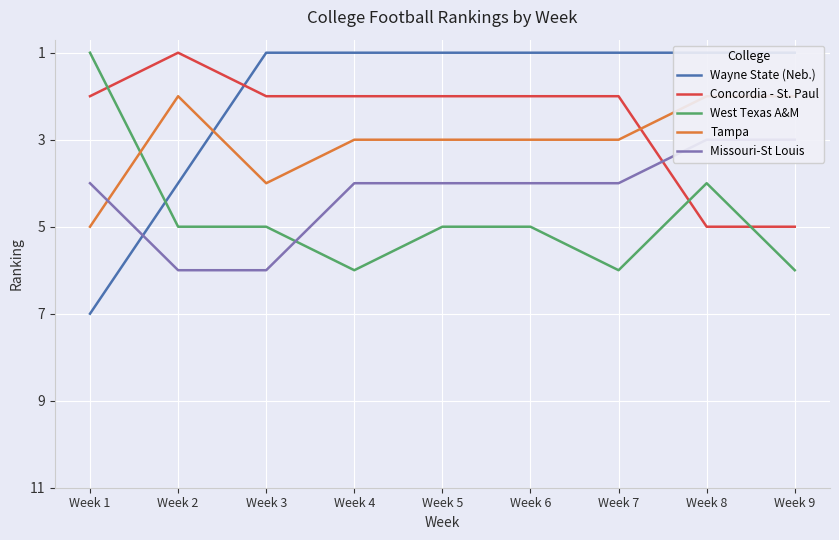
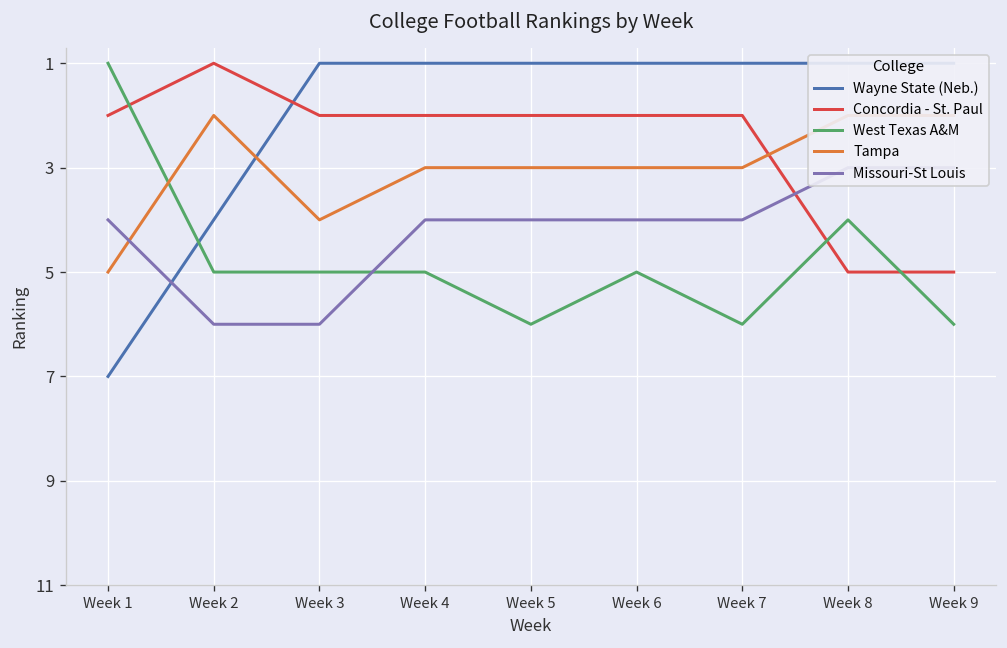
  {
    "West Texas A&M": {
      "Week 1": 1,
      "Week 2": 5,
      "Week 3": 5,
-     "Week 4": 6,
-     "Week 5": 5,
+     "Week 4": 5,
+     "Week 5": 6,
      "Week 6": 5,
      "Week 7": 6,
      "Week 8": 4,
      "Week 9": 6
    }
  }
